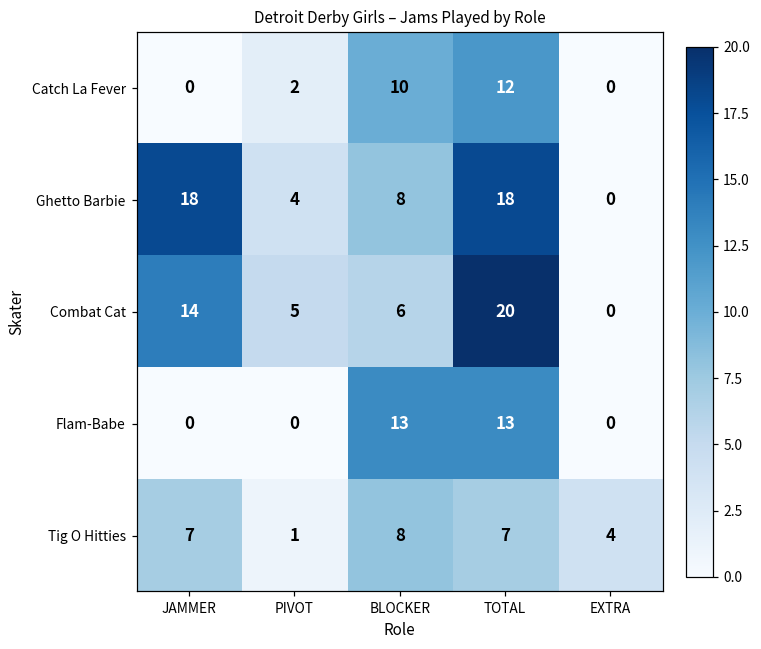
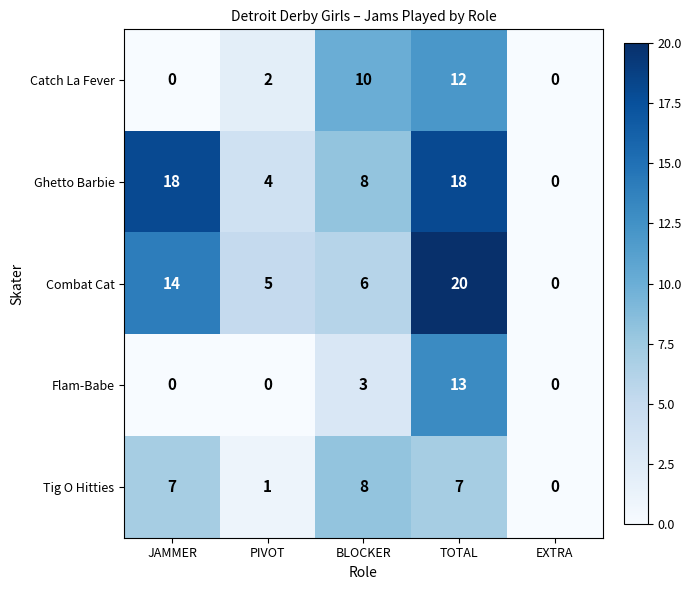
  {
    "Catch La Fever": {
      "JAMMER": 0,
      "PIVOT": 2,
      "BLOCKER": 10,
      "TOTAL": 12,
      "EXTRA": 0
    },
    "Ghetto Barbie": {
      "JAMMER": 18,
      "PIVOT": 4,
      "BLOCKER": 8,
      "TOTAL": 18,
      "EXTRA": 0
    },
    "Combat Cat": {
      "JAMMER": 14,
      "PIVOT": 5,
      "BLOCKER": 6,
      "TOTAL": 20,
      "EXTRA": 0
    },
    "Flam-Babe": {
      "JAMMER": 0,
      "PIVOT": 0,
-     "BLOCKER": 13,
+     "BLOCKER": 3,
      "TOTAL": 13,
      "EXTRA": 0
    },
    "Tig O Hitties": {
      "JAMMER": 7,
      "PIVOT": 1,
      "BLOCKER": 8,
      "TOTAL": 7,
-     "EXTRA": 4
+     "EXTRA": 0
    }
  }
